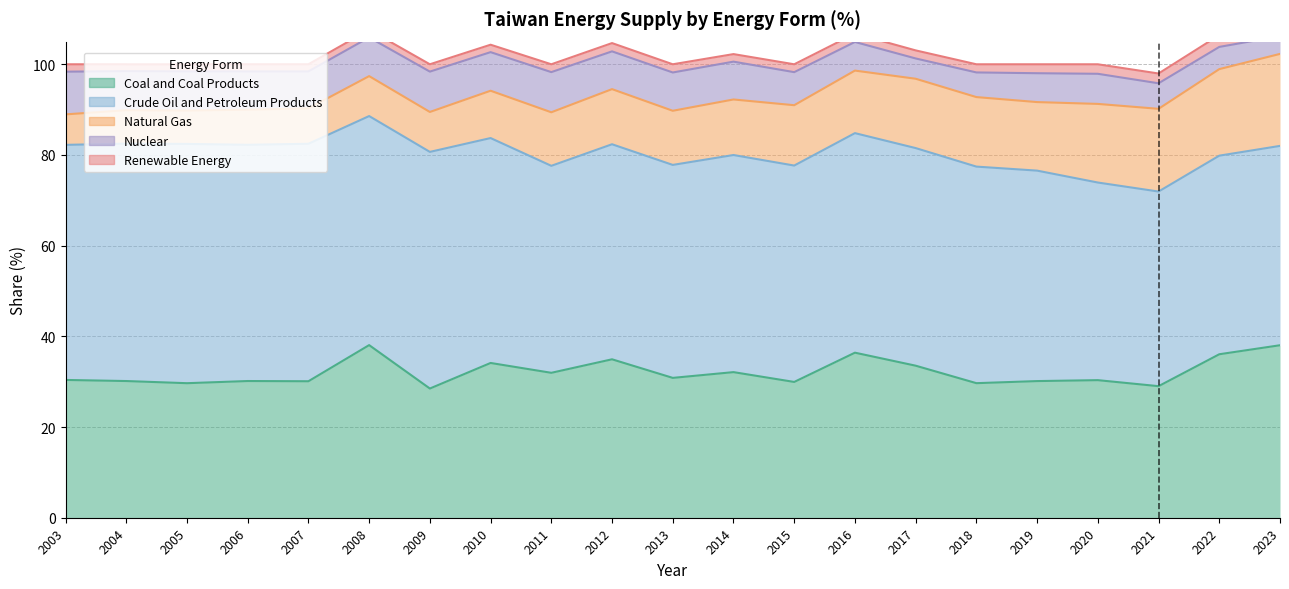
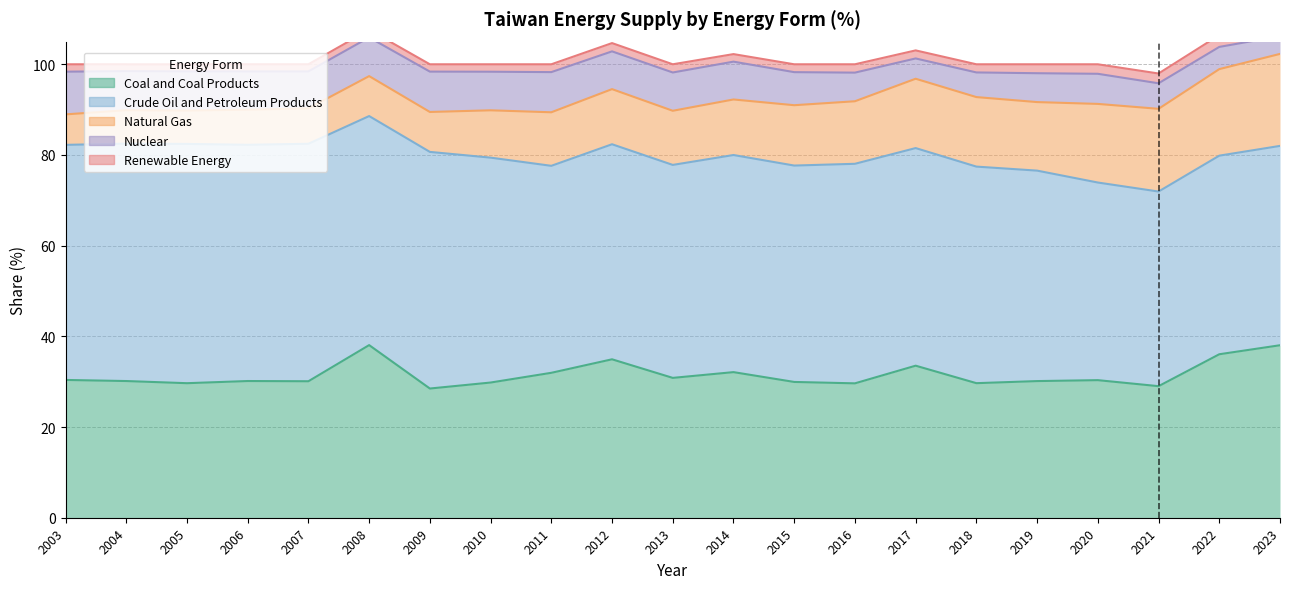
  {
    "Coal and Coal Products": {
      "2003": 30,
      "2004": 30,
      "2005": 30,
      "2006": 30,
      "2007": 30,
      "2008": 38,
      "2009": 28,
-     "2010": 34,
+     "2010": 30,
      "2011": 32,
      "2012": 35,
      "2013": 31,
      "2014": 32,
      "2015": 30,
-     "2016": 36,
+     "2016": 30,
      "2017": 34,
      "2018": 30,
      "2019": 30,
      "2020": 30,
      "2021": 29,
      "2022": 36,
      "2023": 38
    }
  }
